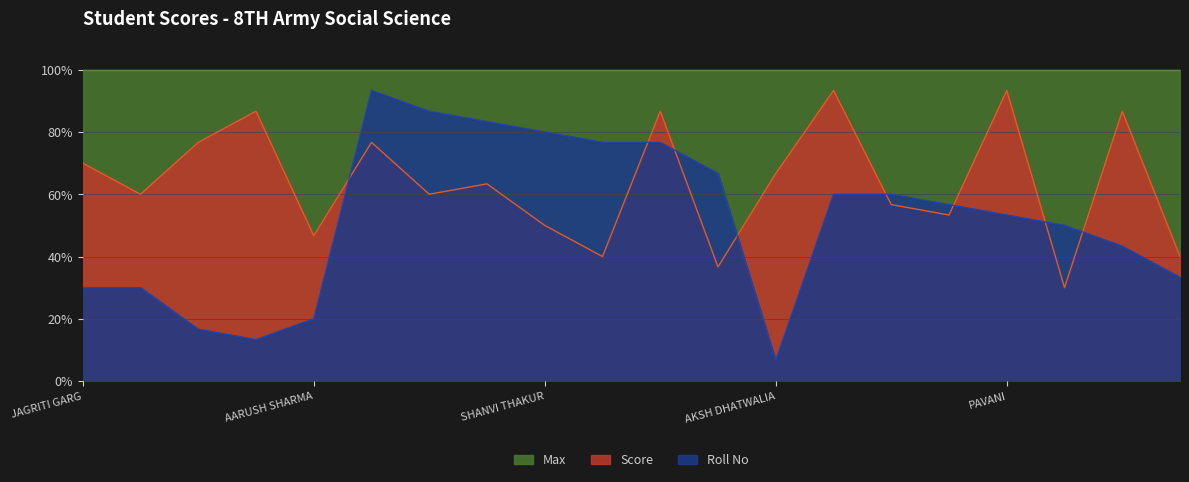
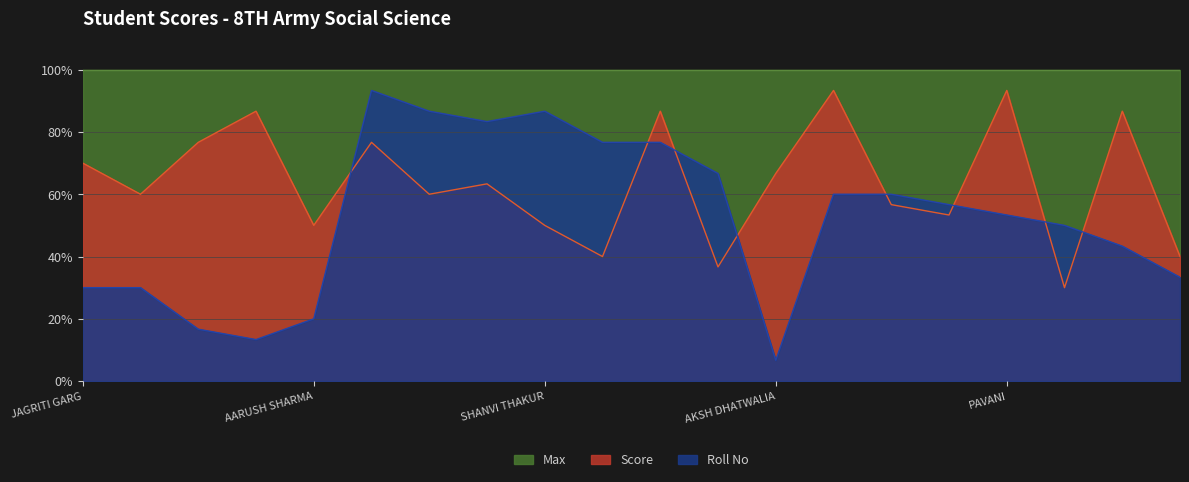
  {
    "Max": {
      "JAGRITI GARG": "100%",
      "AARUSH SHARMA": "100%",
      "SHANVI THAKUR": "100%",
      "AKSH DHATWALIA": "100%",
      "PAVANI": "100%"
    },
    "Score": {
      "JAGRITI GARG": "70%",
-     "AARUSH SHARMA": "47%",
+     "AARUSH SHARMA": "50%",
      "SHANVI THAKUR": "50%",
      "AKSH DHATWALIA": "67%",
      "PAVANI": "93%"
    },
    "Roll No": {
      "JAGRITI GARG": "30%",
      "AARUSH SHARMA": "20%",
-     "SHANVI THAKUR": "80%",
+     "SHANVI THAKUR": "87%",
      "AKSH DHATWALIA": "7%",
      "PAVANI": "53%"
    }
  }
